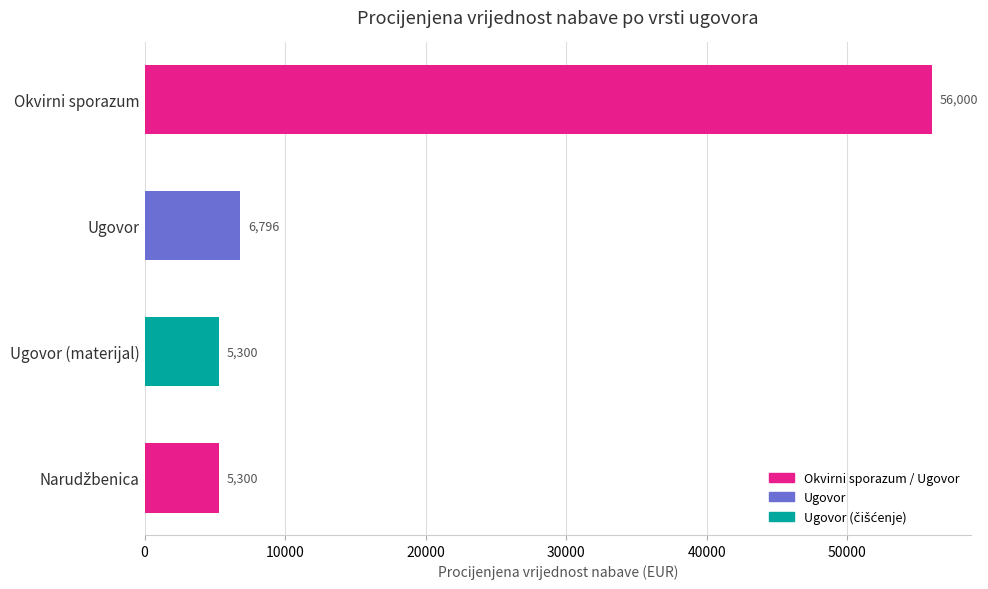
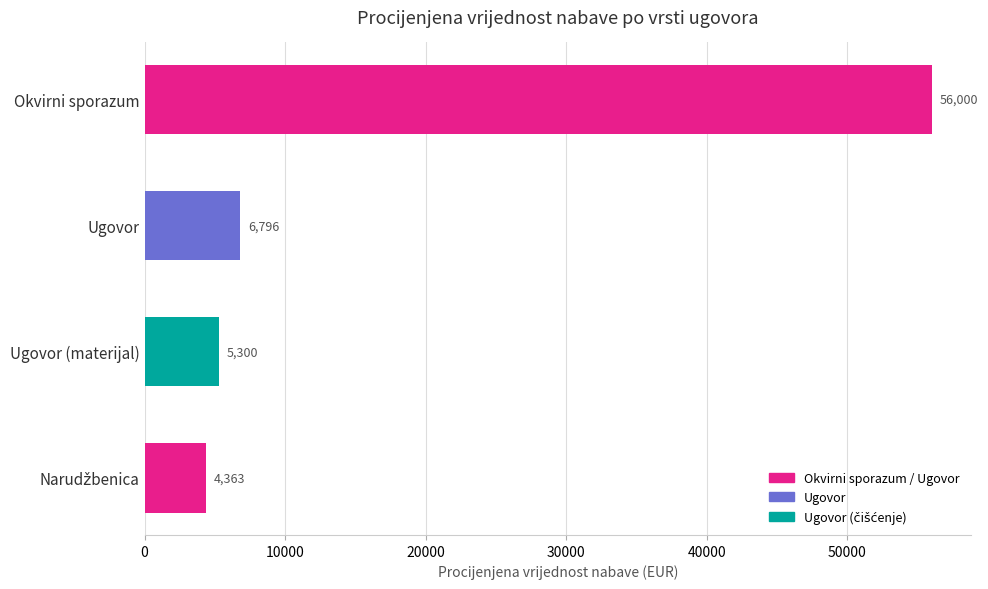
  {
    "Okvirni sporazum": "56,000",
    "Ugovor": "6,796",
    "Ugovor (materijal)": "5,300",
-   "Narudžbenica": "5,300"
+   "Narudžbenica": "4,363"
  }
